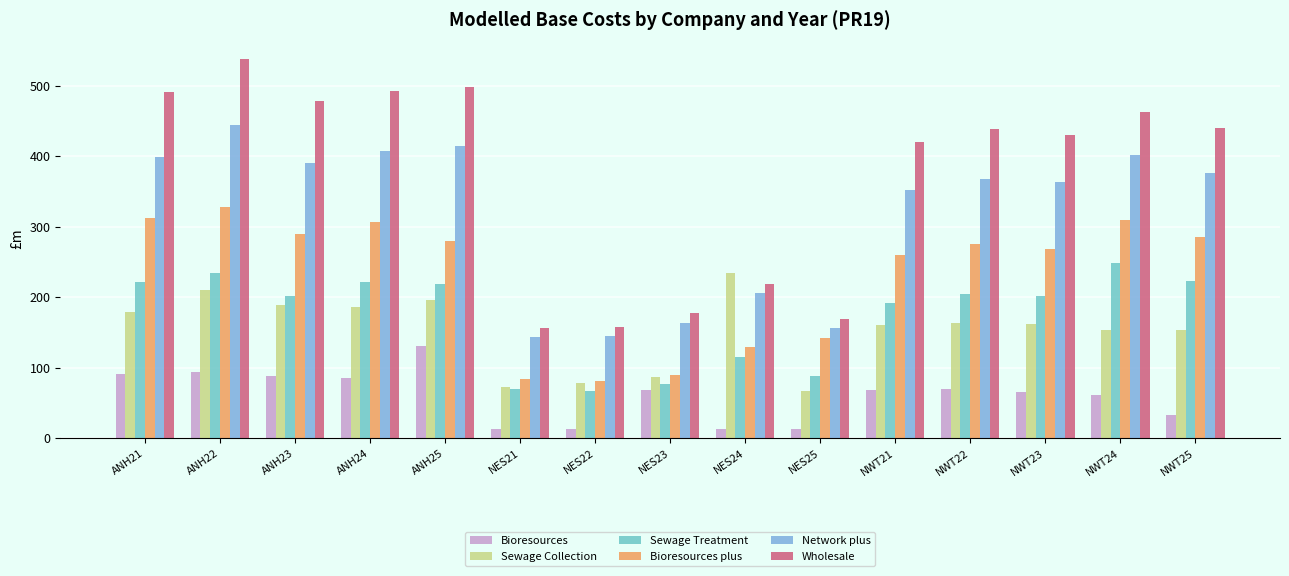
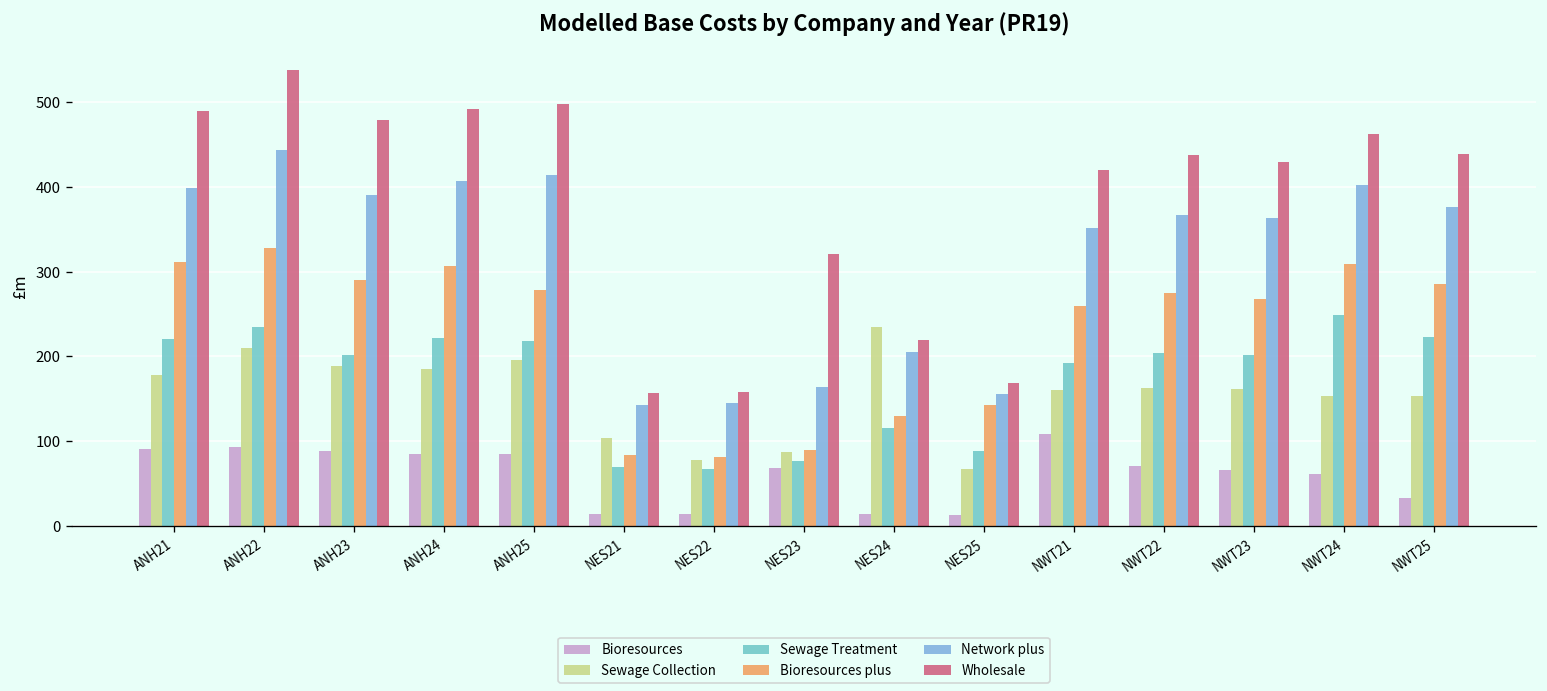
  {
    "Bioresources": {
      "ANH21": 90,
      "ANH22": 90,
      "ANH23": 90,
      "ANH24": 90,
-     "ANH25": 130,
+     "ANH25": 80,
      "NES21": 10,
      "NES22": 10,
      "NES23": 70,
      "NES24": 10,
      "NES25": 10,
-     "NWT21": 70,
+     "NWT21": 110,
      "NWT22": 70,
      "NWT23": 70,
      "NWT24": 60,
      "NWT25": 30
    },
    "Sewage Collection": {
      "ANH21": 180,
      "ANH22": 210,
      "ANH23": 190,
      "ANH24": 190,
      "ANH25": 200,
-     "NES21": 70,
+     "NES21": 100,
      "NES22": 80,
      "NES23": 90,
      "NES24": 230,
      "NES25": 70,
      "NWT21": 160,
      "NWT22": 160,
      "NWT23": 160,
      "NWT24": 150,
      "NWT25": 150
    },
    "Bioresources plus": {
      "ANH21": 310,
      "ANH22": 330,
      "ANH23": 290,
      "ANH24": 310,
      "ANH25": 280,
      "NES21": 80,
      "NES22": 80,
      "NES23": 90,
      "NES24": 130,
      "NES25": 140,
      "NWT21": 260,
      "NWT22": 280,
      "NWT23": 270,
      "NWT24": 310,
      "NWT25": 290
    },
    "Wholesale": {
      "ANH21": 490,
      "ANH22": 540,
      "ANH23": 480,
      "ANH24": 490,
      "ANH25": 500,
      "NES21": 160,
      "NES22": 160,
-     "NES23": 180,
+     "NES23": 320,
      "NES24": 220,
      "NES25": 170,
      "NWT21": 420,
      "NWT22": 440,
      "NWT23": 430,
      "NWT24": 460,
      "NWT25": 440
    }
  }
